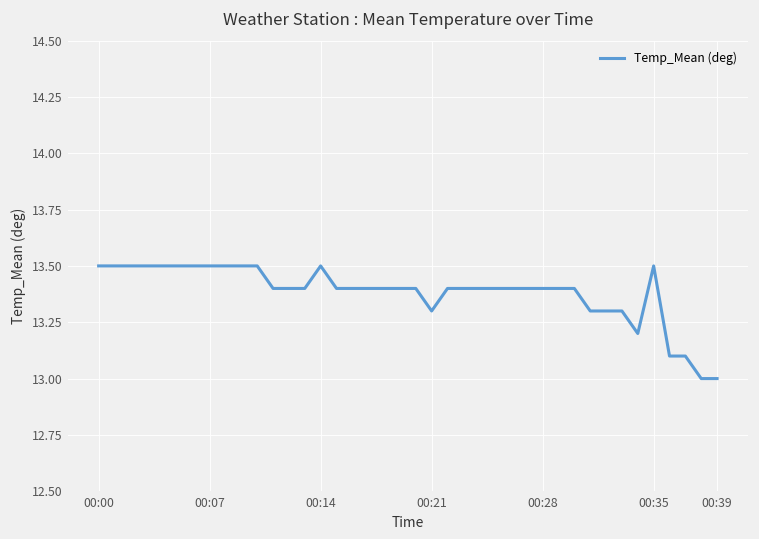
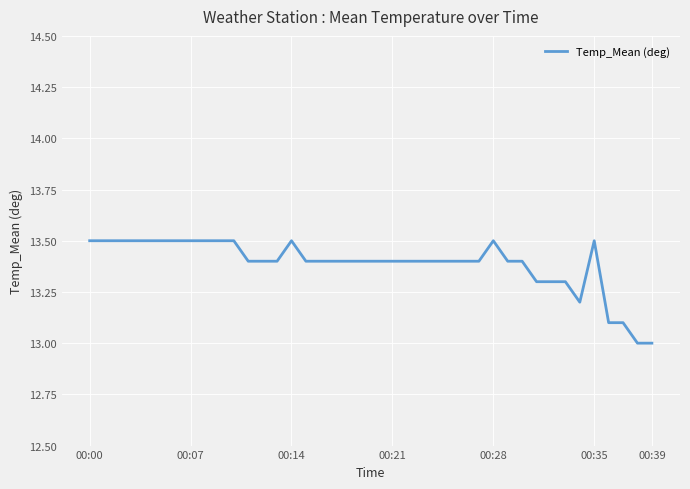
  {
    "00:00": 13.5,
    "00:07": 13.5,
    "00:14": 13.5,
-   "00:21": 13.3,
-   "00:28": 13.4,
+   "00:21": 13.4,
+   "00:28": 13.5,
    "00:35": 13.5,
    "00:39": 13.0
  }
